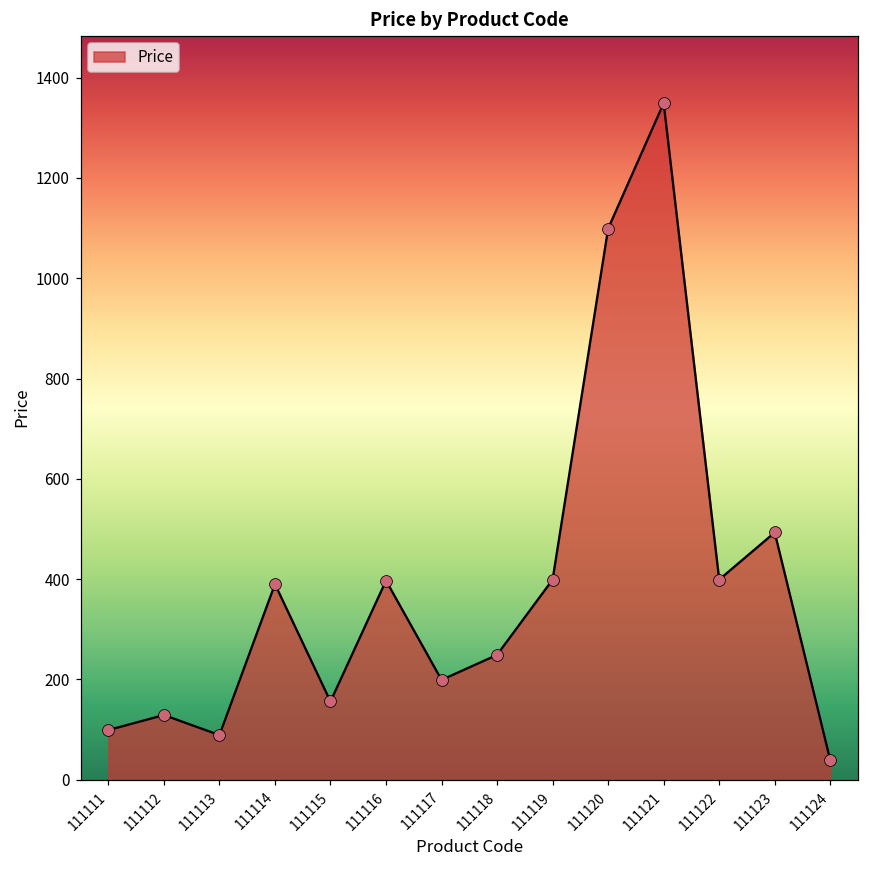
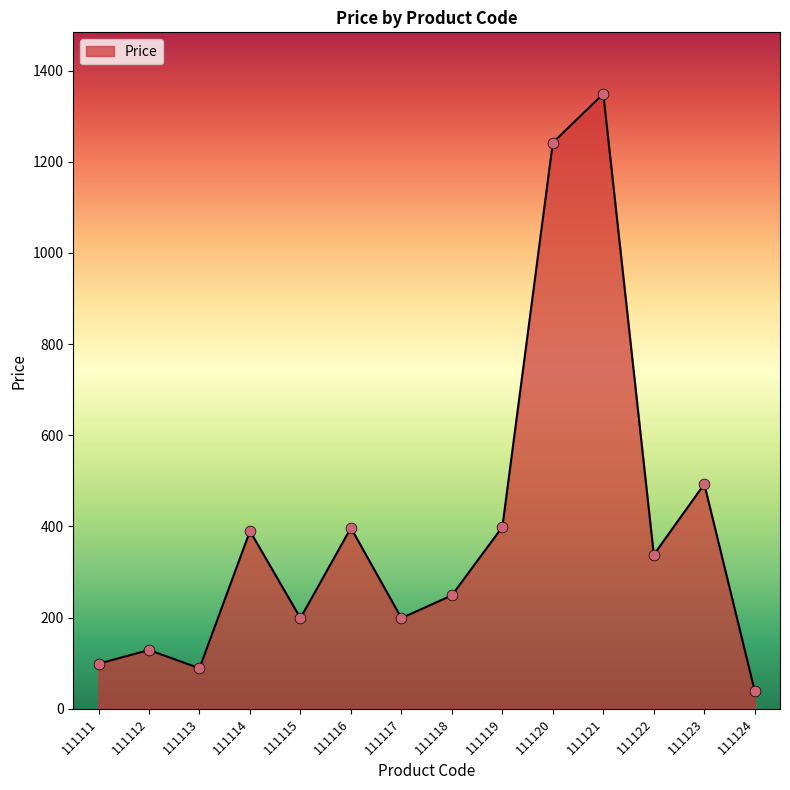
  {
    "111111": 100,
    "111112": 130,
    "111113": 90,
    "111114": 390,
-   "111115": 160,
+   "111115": 200,
    "111116": 400,
    "111117": 200,
    "111118": 250,
    "111119": 400,
-   "111120": 1100,
+   "111120": 1240,
    "111121": 1350,
-   "111122": 400,
+   "111122": 340,
    "111123": 490,
    "111124": 40
  }
